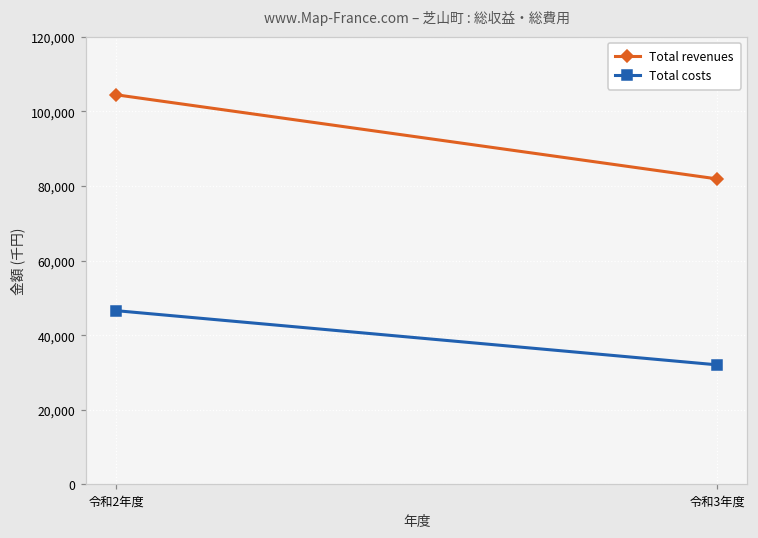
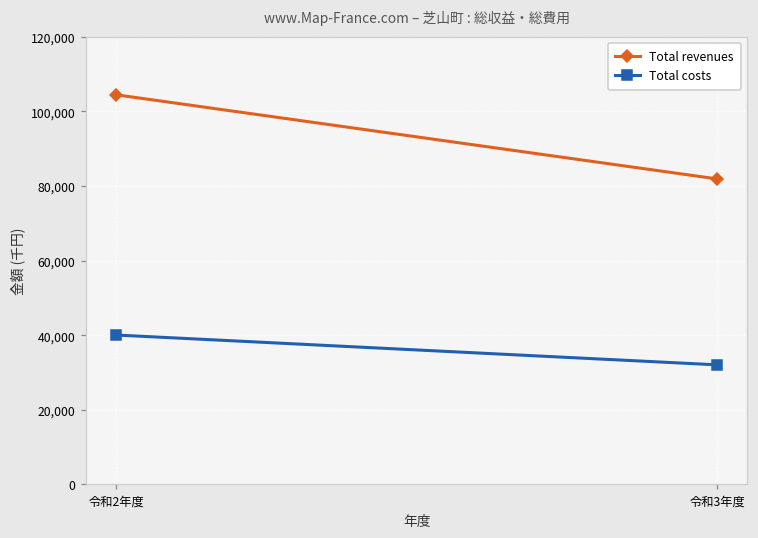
  {
    "Total revenues": {
      "令和2年度": "104,000",
      "令和3年度": "82,000"
    },
    "Total costs": {
-     "令和2年度": "47,000",
+     "令和2年度": "40,000",
      "令和3年度": "32,000"
    }
  }
